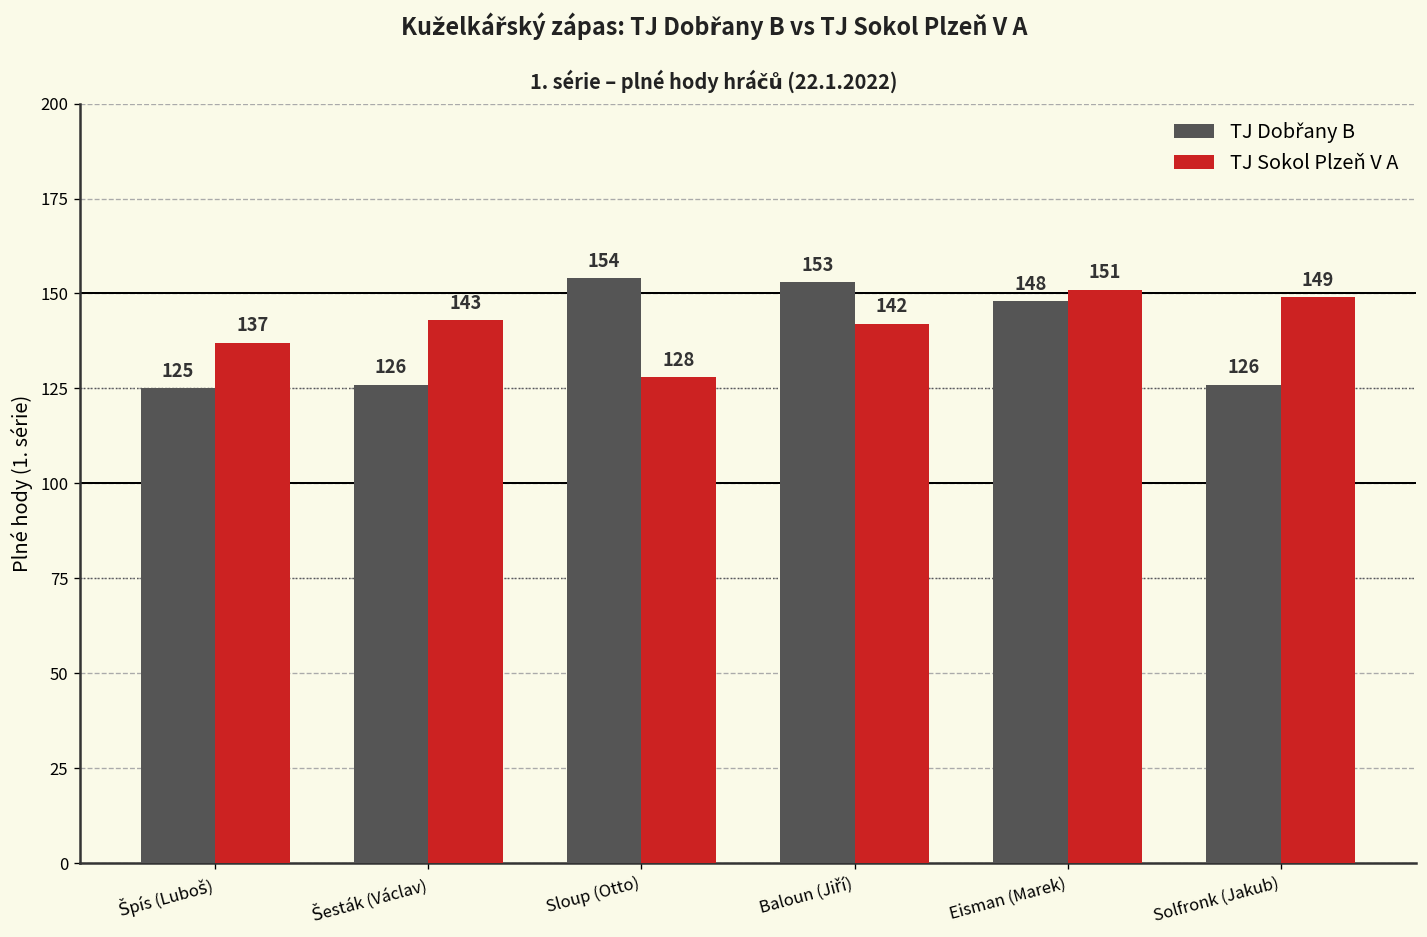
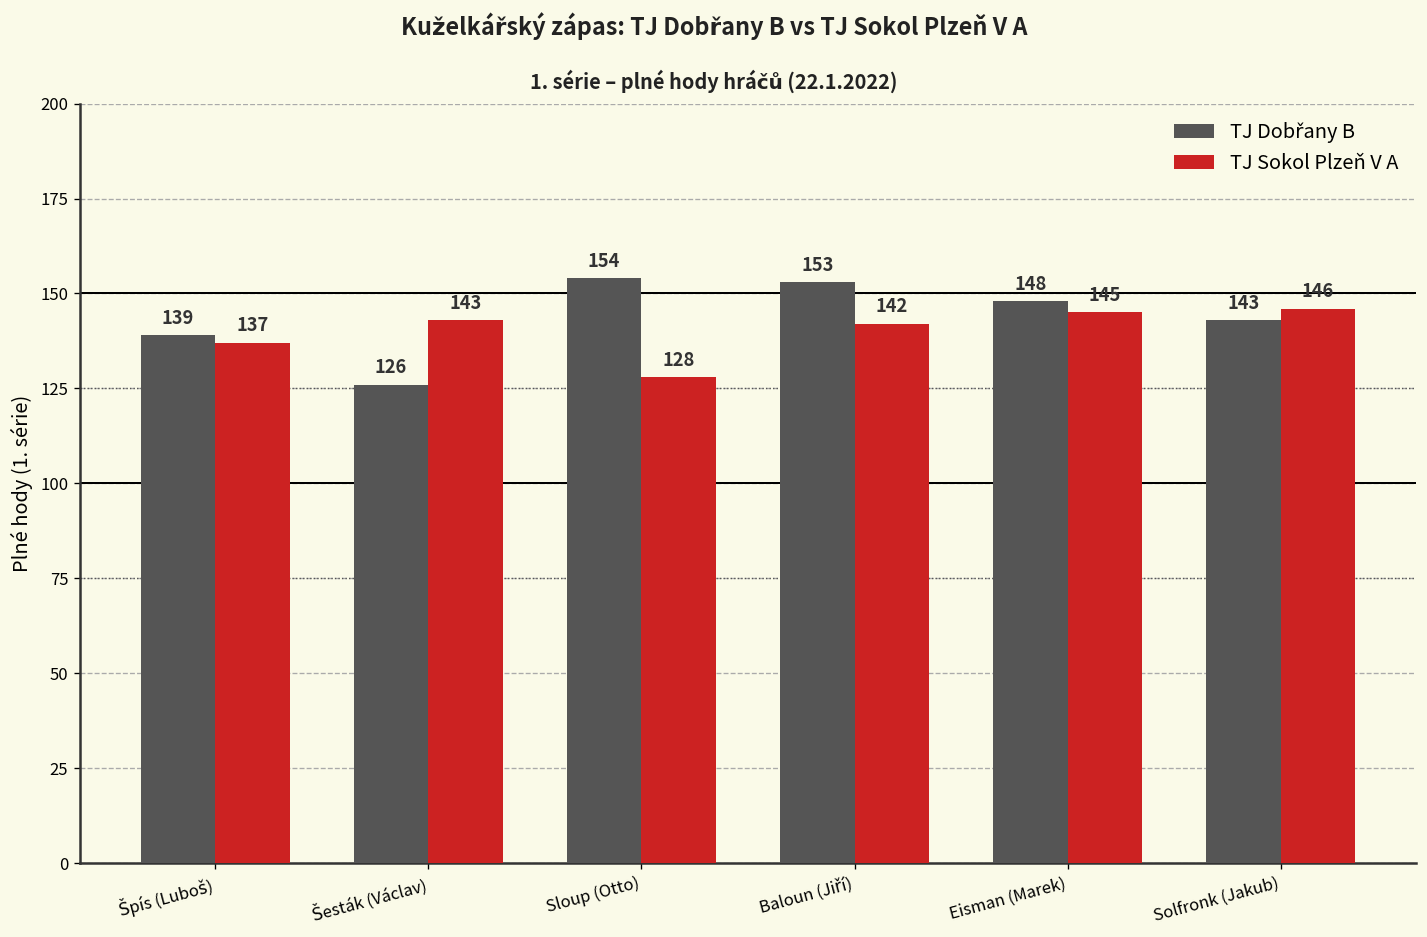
  {
    "TJ Dobřany B": {
-     "Špís (Luboš)": 125,
+     "Špís (Luboš)": 139,
      "Šesták (Václav)": 126,
      "Sloup (Otto)": 154,
      "Baloun (Jiří)": 153,
      "Eisman (Marek)": 148,
-     "Solfronk (Jakub)": 126
+     "Solfronk (Jakub)": 143
    },
    "TJ Sokol Plzeň V A": {
      "Špís (Luboš)": 137,
      "Šesták (Václav)": 143,
      "Sloup (Otto)": 128,
      "Baloun (Jiří)": 142,
-     "Eisman (Marek)": 151,
-     "Solfronk (Jakub)": 149
+     "Eisman (Marek)": 145,
+     "Solfronk (Jakub)": 146
    }
  }
